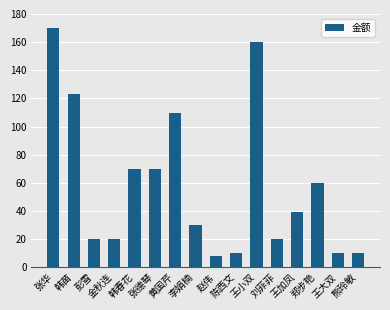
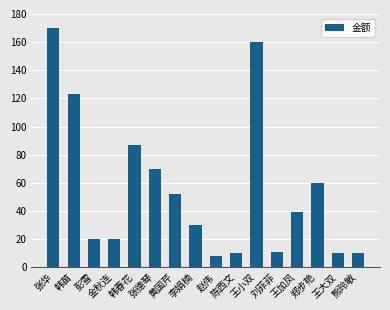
  {
    "张华": 170,
    "韩苗": 123,
    "彭雪": 20,
    "金秋连": 20,
-   "韩春花": 70,
+   "韩春花": 87,
    "张德琴": 70,
-   "黄国芹": 110,
+   "黄国芹": 52,
    "李娟楠": 30,
    "赵伟": 8,
    "陈西文": 10,
    "王小双": 160,
-   "刘菲菲": 20,
+   "刘菲菲": 11,
    "王加凤": 39,
    "郑步艳": 60,
    "王大双": 10,
    "熊玲敏": 10
  }
